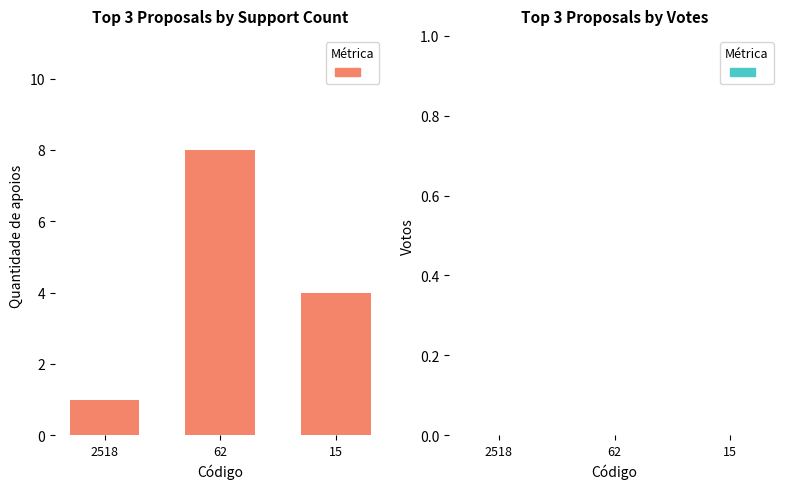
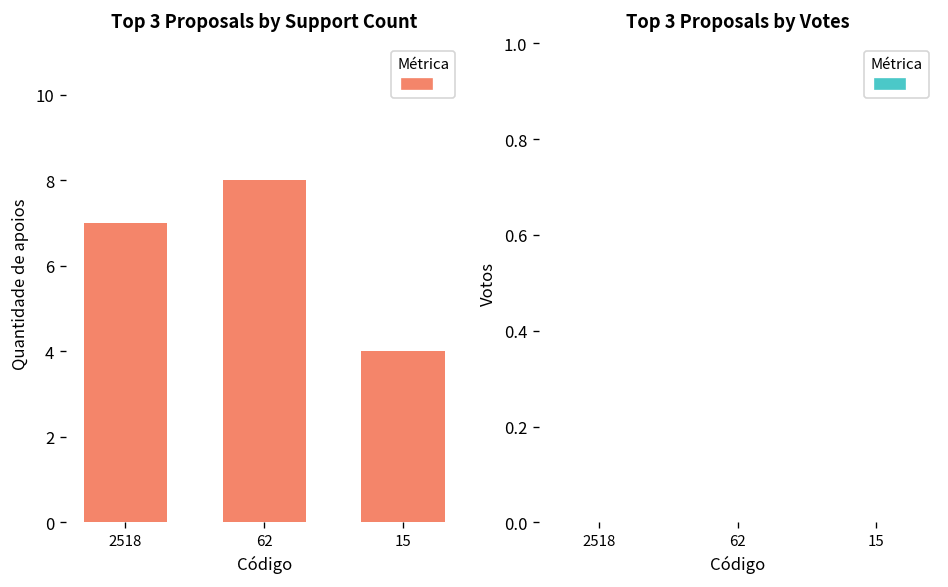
  {
    "Top 3 Proposals by Support Count": {
-     "2518": 1,
+     "2518": 7,
      "62": 8,
      "15": 4
    },
    "Top 3 Proposals by Votes": {
      "2518": 0.00,
      "62": 0.00,
      "15": 0.00
    }
  }
